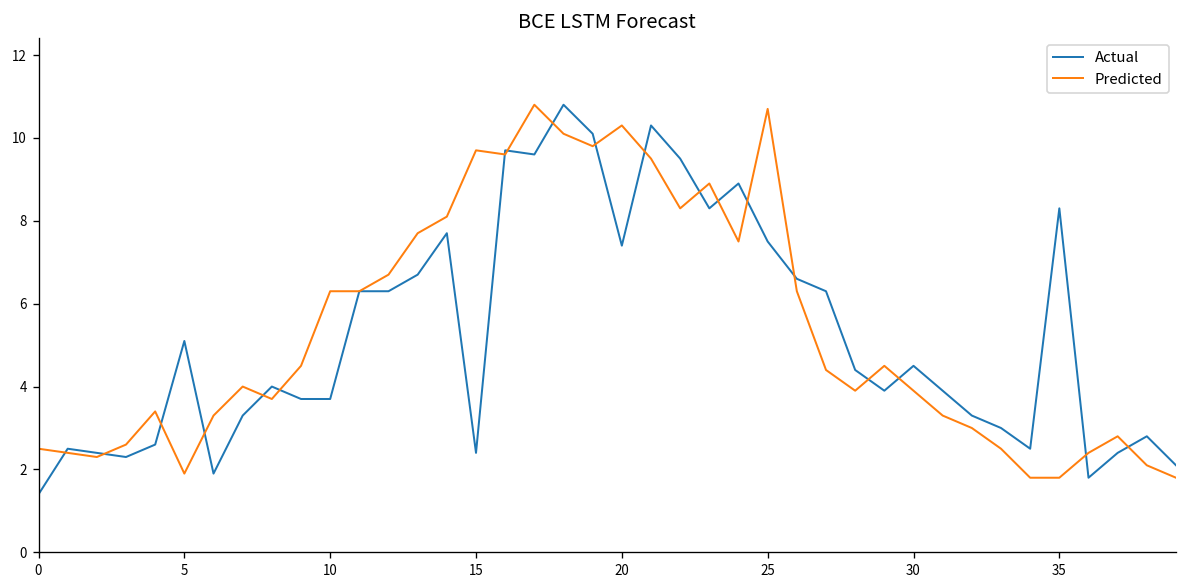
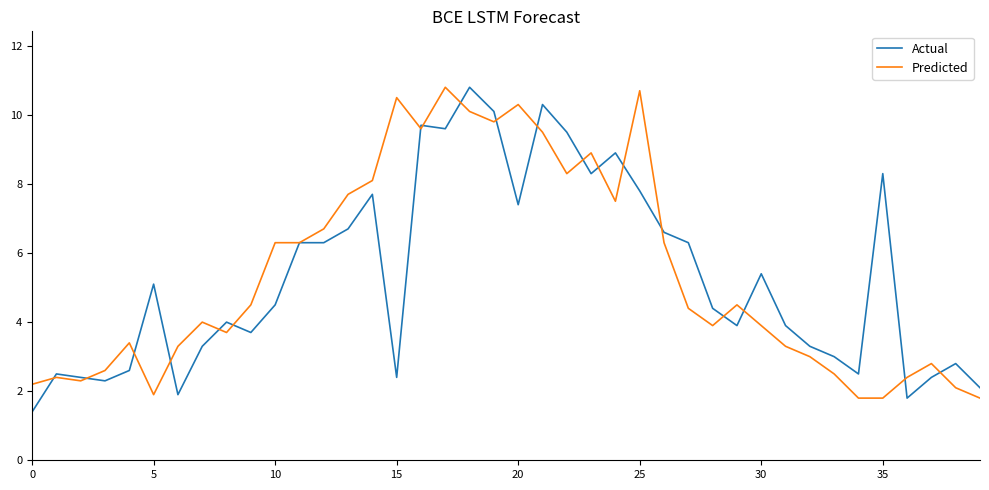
  {
    "Actual": {
      "0": 1.4,
      "5": 5.1,
-     "10": 3.7,
+     "10": 4.5,
      "15": 2.4,
      "20": 7.4,
-     "25": 7.5,
-     "30": 4.5,
+     "25": 7.8,
+     "30": 5.4,
      "35": 8.3
    },
    "Predicted": {
-     "0": 2.5,
+     "0": 2.2,
      "5": 1.9,
      "10": 6.3,
-     "15": 9.7,
+     "15": 10.5,
      "20": 10.3,
      "25": 10.7,
      "30": 3.9,
      "35": 1.8
    }
  }
